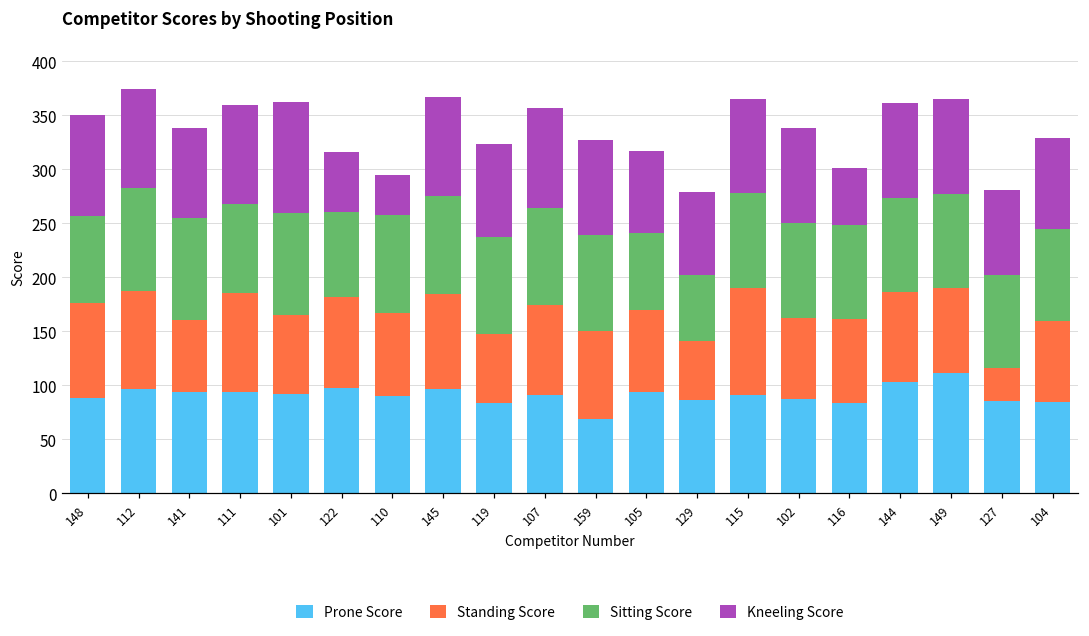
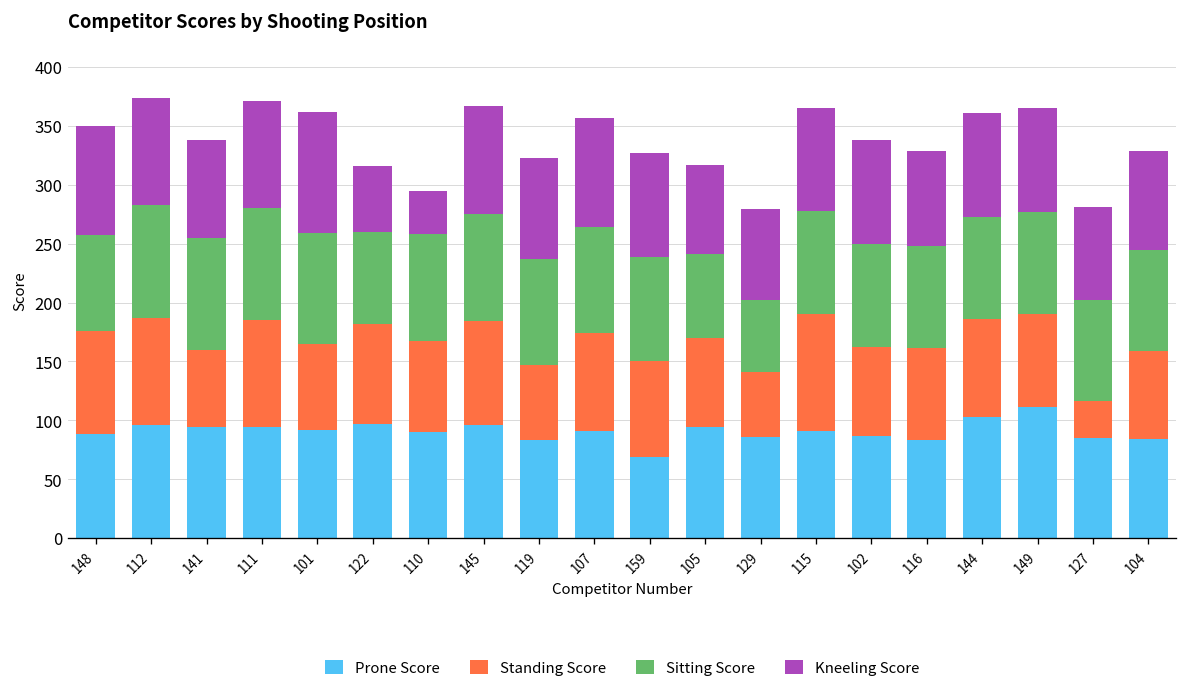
  {
    "Prone Score": {
      "148": 90,
      "112": 100,
      "141": 90,
      "111": 90,
      "101": 90,
      "122": 100,
      "110": 90,
      "145": 100,
      "119": 80,
      "107": 90,
      "159": 70,
      "105": 90,
      "129": 90,
      "115": 90,
      "102": 90,
      "116": 80,
      "144": 100,
      "149": 110,
      "127": 90,
      "104": 80
    },
    "Standing Score": {
      "148": 90,
      "112": 90,
      "141": 70,
      "111": 90,
      "101": 70,
      "122": 90,
      "110": 80,
      "145": 90,
      "119": 60,
      "107": 80,
      "159": 80,
      "105": 80,
      "129": 60,
      "115": 100,
      "102": 80,
      "116": 80,
      "144": 80,
      "149": 80,
      "127": 30,
      "104": 80
    },
    "Sitting Score": {
      "148": 80,
      "112": 100,
      "141": 100,
-     "111": 80,
+     "111": 100,
      "101": 90,
      "122": 80,
      "110": 90,
      "145": 90,
      "119": 90,
      "107": 90,
      "159": 90,
      "105": 70,
      "129": 60,
      "115": 90,
      "102": 90,
      "116": 90,
      "144": 90,
      "149": 90,
      "127": 90,
      "104": 90
    },
    "Kneeling Score": {
      "148": 90,
      "112": 90,
      "141": 80,
      "111": 90,
      "101": 100,
      "122": 60,
      "110": 40,
      "145": 90,
      "119": 90,
      "107": 90,
      "159": 90,
      "105": 80,
      "129": 80,
      "115": 90,
      "102": 90,
-     "116": 50,
+     "116": 80,
      "144": 90,
      "149": 90,
      "127": 80,
      "104": 80
    }
  }
